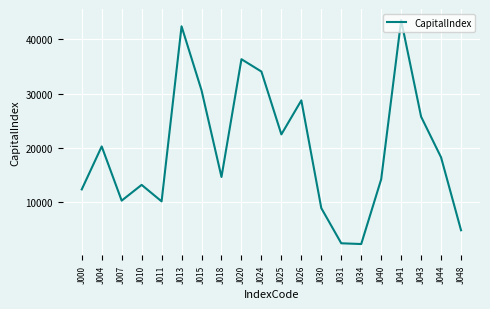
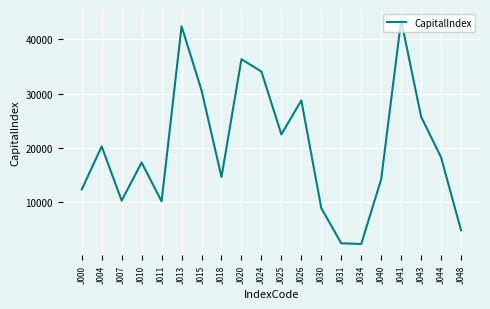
  {
    "J000": 12000,
    "J004": 20000,
    "J007": 10000,
-   "J010": 13000,
+   "J010": 17000,
    "J011": 10000,
    "J013": 42000,
    "J015": 31000,
    "J018": 15000,
    "J020": 36000,
    "J024": 34000,
    "J025": 22000,
    "J026": 29000,
    "J030": 9000,
    "J031": 2000,
    "J034": 2000,
    "J040": 14000,
    "J043": 26000,
    "J044": 18000,
    "J048": 5000
  }
